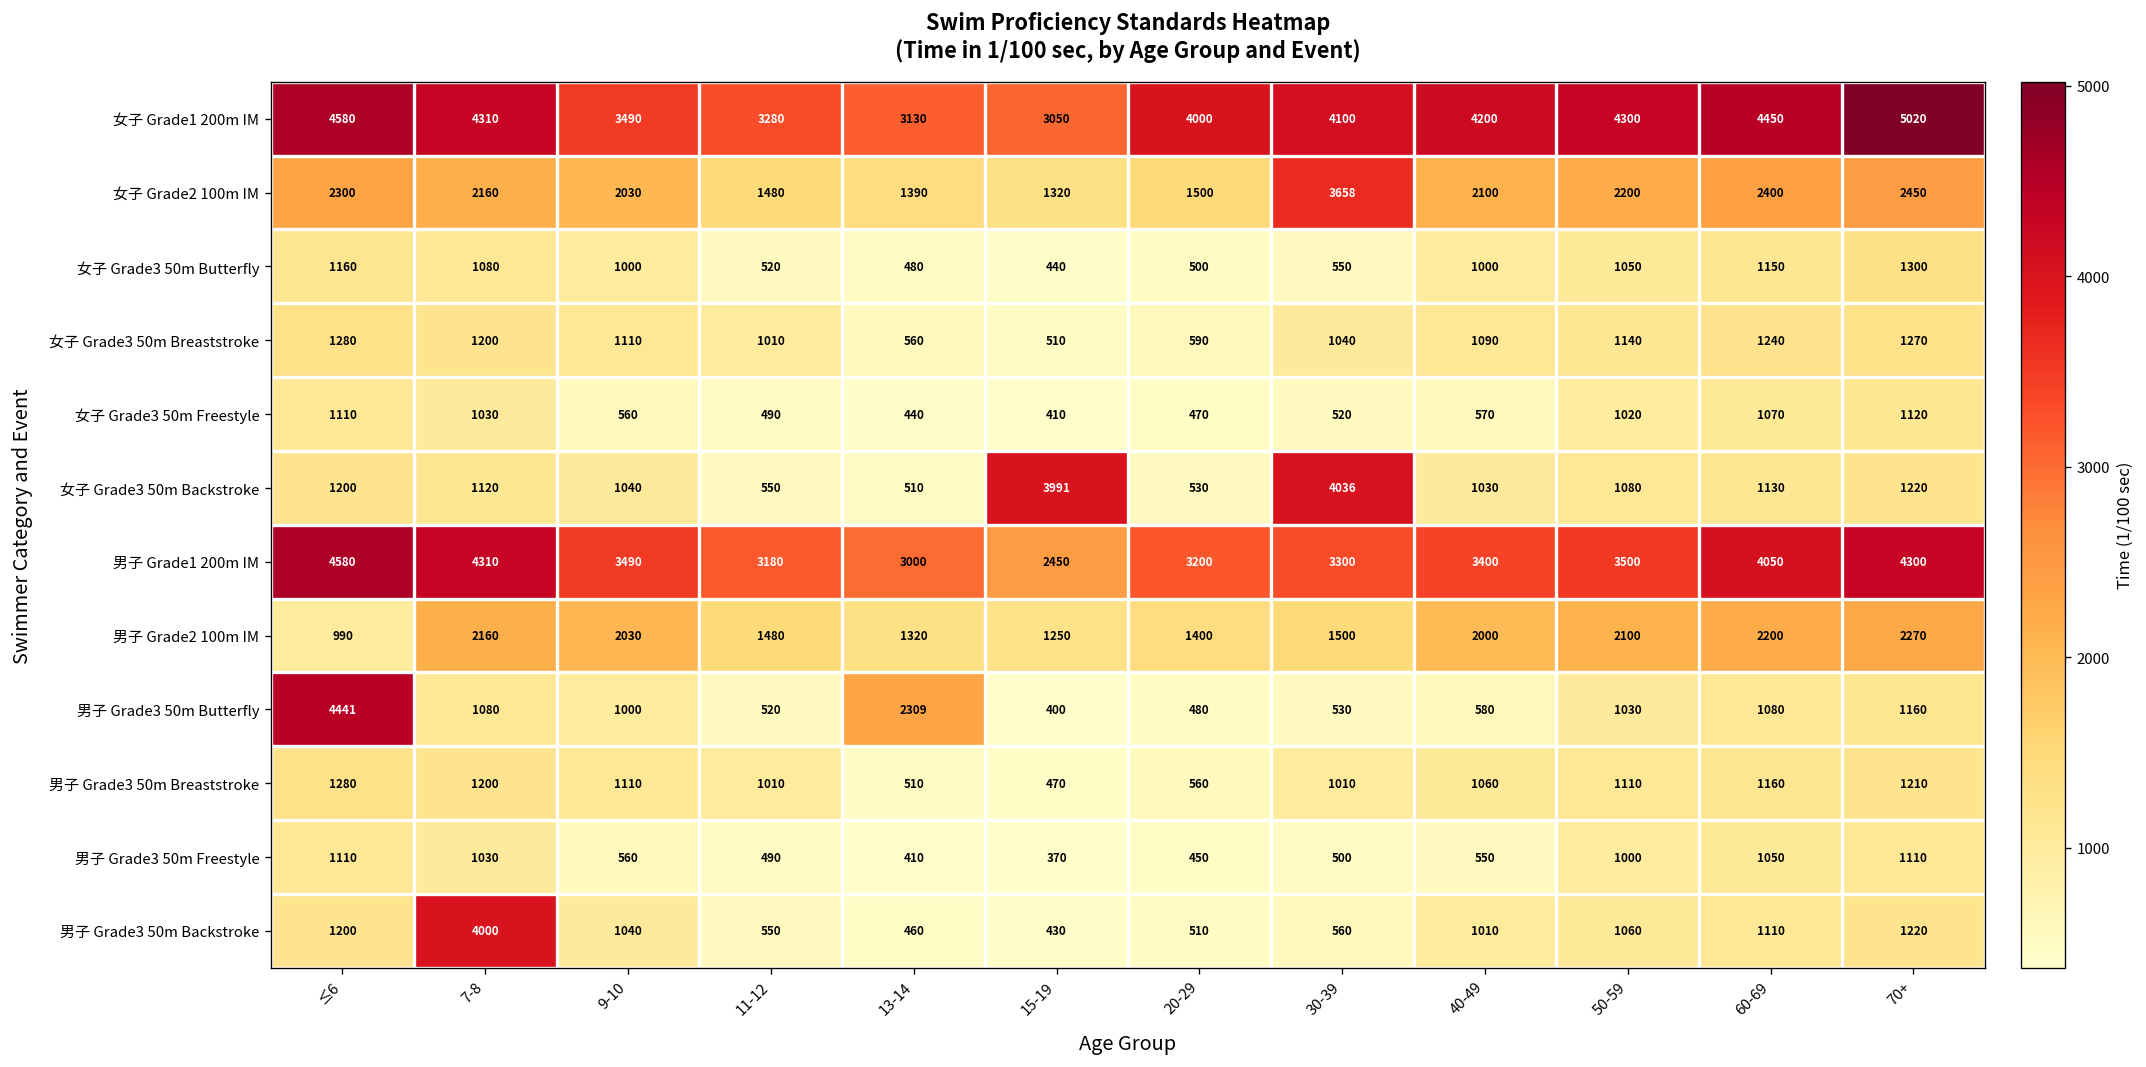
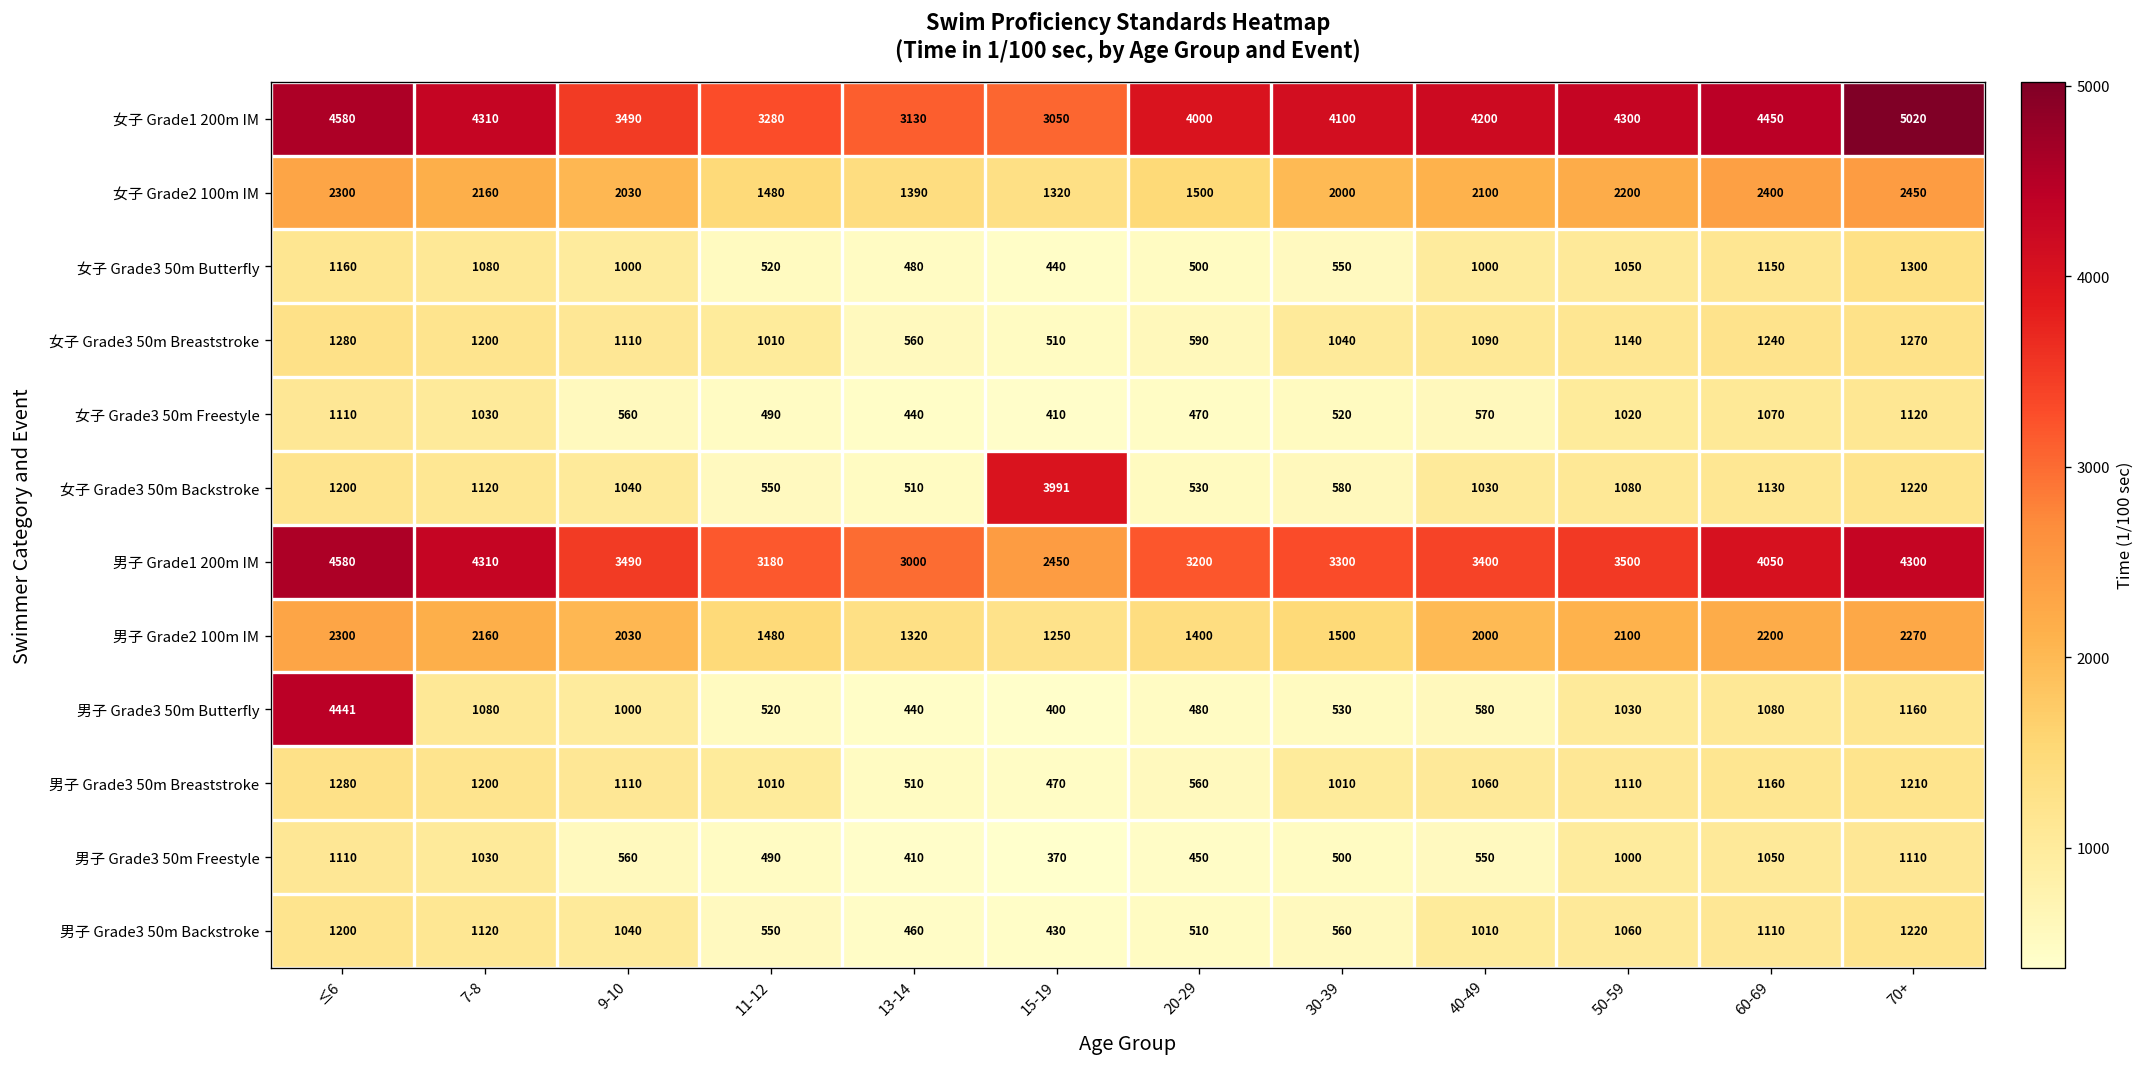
  {
    "女子 Grade1 200m IM": {
      "≤6": 4580,
      "7-8": 4310,
      "9-10": 3490,
      "11-12": 3280,
      "13-14": 3130,
      "15-19": 3050,
      "20-29": 4000,
      "30-39": 4100,
      "40-49": 4200,
      "50-59": 4300,
      "60-69": 4450,
      "70+": 5020
    },
    "女子 Grade2 100m IM": {
      "≤6": 2300,
      "7-8": 2160,
      "9-10": 2030,
      "11-12": 1480,
      "13-14": 1390,
      "15-19": 1320,
      "20-29": 1500,
-     "30-39": 3658,
+     "30-39": 2000,
      "40-49": 2100,
      "50-59": 2200,
      "60-69": 2400,
      "70+": 2450
    },
    "女子 Grade3 50m Butterfly": {
      "≤6": 1160,
      "7-8": 1080,
      "9-10": 1000,
      "11-12": 520,
      "13-14": 480,
      "15-19": 440,
      "20-29": 500,
      "30-39": 550,
      "40-49": 1000,
      "50-59": 1050,
      "60-69": 1150,
      "70+": 1300
    },
    "女子 Grade3 50m Breaststroke": {
      "≤6": 1280,
      "7-8": 1200,
      "9-10": 1110,
      "11-12": 1010,
      "13-14": 560,
      "15-19": 510,
      "20-29": 590,
      "30-39": 1040,
      "40-49": 1090,
      "50-59": 1140,
      "60-69": 1240,
      "70+": 1270
    },
    "女子 Grade3 50m Freestyle": {
      "≤6": 1110,
      "7-8": 1030,
      "9-10": 560,
      "11-12": 490,
      "13-14": 440,
      "15-19": 410,
      "20-29": 470,
      "30-39": 520,
      "40-49": 570,
      "50-59": 1020,
      "60-69": 1070,
      "70+": 1120
    },
    "女子 Grade3 50m Backstroke": {
      "≤6": 1200,
      "7-8": 1120,
      "9-10": 1040,
      "11-12": 550,
      "13-14": 510,
      "15-19": 3991,
      "20-29": 530,
-     "30-39": 4036,
+     "30-39": 580,
      "40-49": 1030,
      "50-59": 1080,
      "60-69": 1130,
      "70+": 1220
    },
    "男子 Grade1 200m IM": {
      "≤6": 4580,
      "7-8": 4310,
      "9-10": 3490,
      "11-12": 3180,
      "13-14": 3000,
      "15-19": 2450,
      "20-29": 3200,
      "30-39": 3300,
      "40-49": 3400,
      "50-59": 3500,
      "60-69": 4050,
      "70+": 4300
    },
    "男子 Grade2 100m IM": {
-     "≤6": 990,
+     "≤6": 2300,
      "7-8": 2160,
      "9-10": 2030,
      "11-12": 1480,
      "13-14": 1320,
      "15-19": 1250,
      "20-29": 1400,
      "30-39": 1500,
      "40-49": 2000,
      "50-59": 2100,
      "60-69": 2200,
      "70+": 2270
    },
    "男子 Grade3 50m Butterfly": {
      "≤6": 4441,
      "7-8": 1080,
      "9-10": 1000,
      "11-12": 520,
-     "13-14": 2309,
+     "13-14": 440,
      "15-19": 400,
      "20-29": 480,
      "30-39": 530,
      "40-49": 580,
      "50-59": 1030,
      "60-69": 1080,
      "70+": 1160
    },
    "男子 Grade3 50m Breaststroke": {
      "≤6": 1280,
      "7-8": 1200,
      "9-10": 1110,
      "11-12": 1010,
      "13-14": 510,
      "15-19": 470,
      "20-29": 560,
      "30-39": 1010,
      "40-49": 1060,
      "50-59": 1110,
      "60-69": 1160,
      "70+": 1210
    },
    "男子 Grade3 50m Freestyle": {
      "≤6": 1110,
      "7-8": 1030,
      "9-10": 560,
      "11-12": 490,
      "13-14": 410,
      "15-19": 370,
      "20-29": 450,
      "30-39": 500,
      "40-49": 550,
      "50-59": 1000,
      "60-69": 1050,
      "70+": 1110
    },
    "男子 Grade3 50m Backstroke": {
      "≤6": 1200,
-     "7-8": 4000,
+     "7-8": 1120,
      "9-10": 1040,
      "11-12": 550,
      "13-14": 460,
      "15-19": 430,
      "20-29": 510,
      "30-39": 560,
      "40-49": 1010,
      "50-59": 1060,
      "60-69": 1110,
      "70+": 1220
    }
  }
